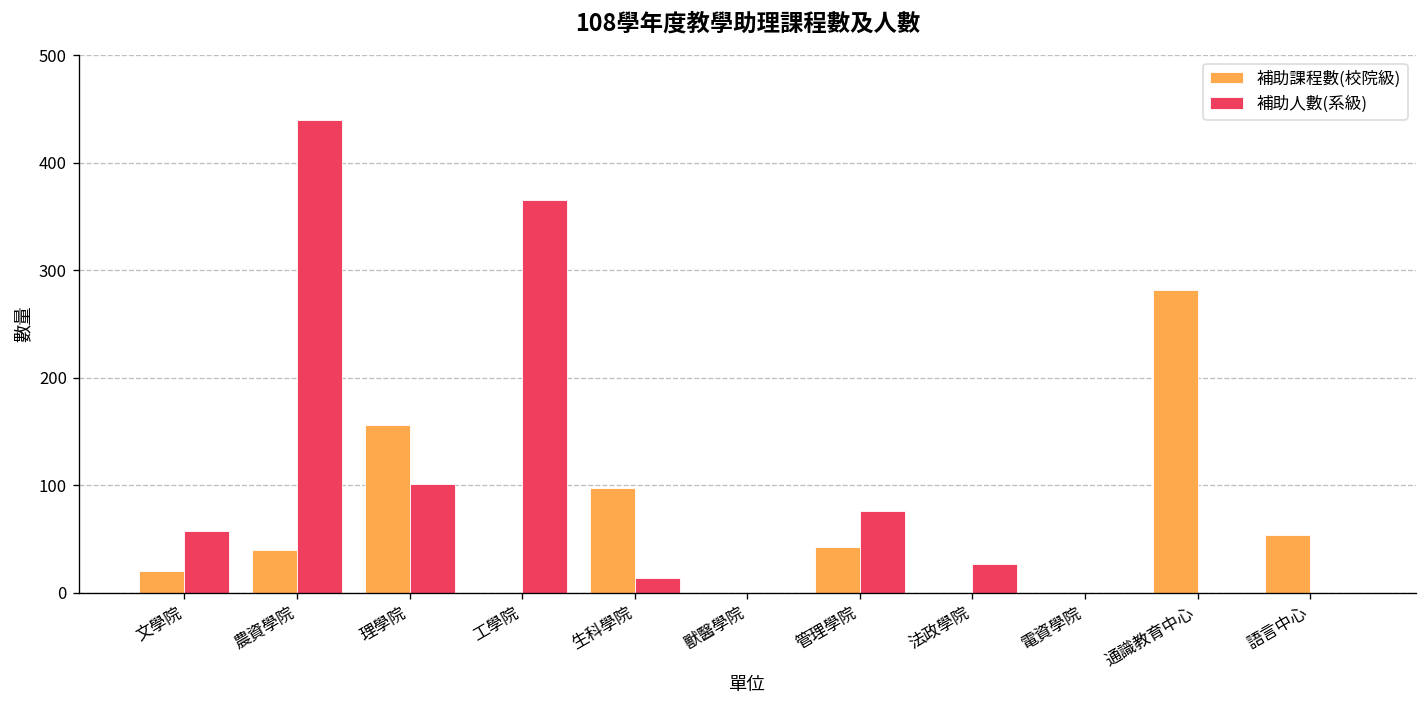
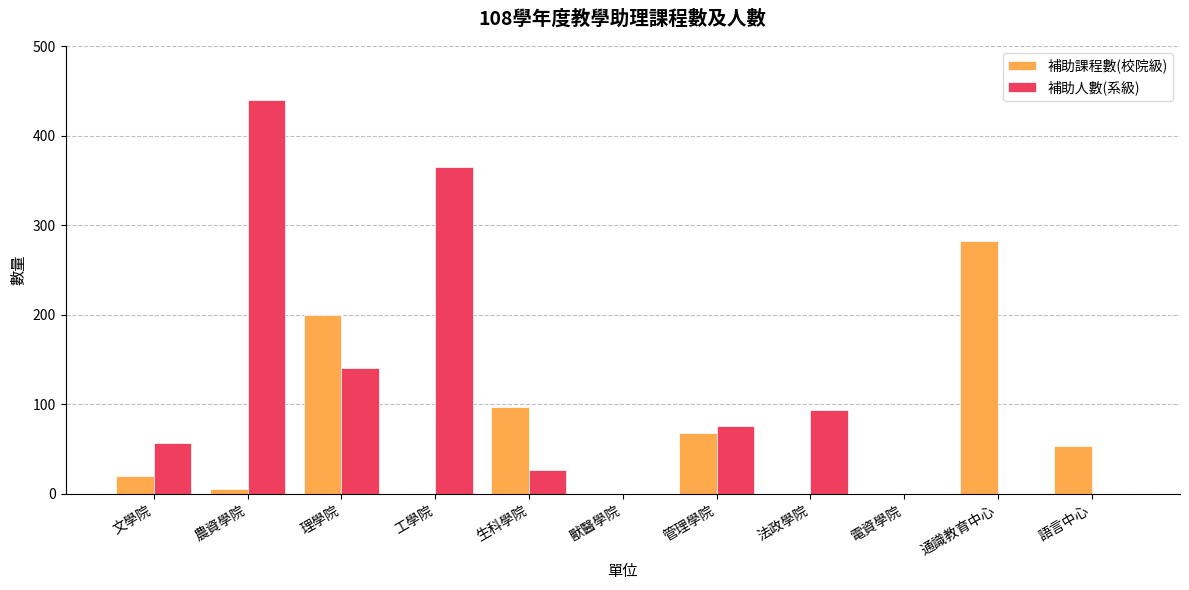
  {
    "補助課程數(校院級)": {
      "文學院": 20,
-     "農資學院": 40,
-     "理學院": 160,
+     "農資學院": 10,
+     "理學院": 200,
      "工學院": 0,
      "生科學院": 100,
      "獸醫學院": 0,
-     "管理學院": 40,
+     "管理學院": 70,
      "法政學院": 0,
      "電資學院": 0,
      "通識教育中心": 280,
      "語言中心": 50
    },
    "補助人數(系級)": {
      "文學院": 60,
      "農資學院": 440,
-     "理學院": 100,
+     "理學院": 140,
      "工學院": 370,
-     "生科學院": 10,
+     "生科學院": 30,
      "獸醫學院": 0,
      "管理學院": 80,
-     "法政學院": 30,
+     "法政學院": 90,
      "電資學院": 0,
      "通識教育中心": 0,
      "語言中心": 0
    }
  }
